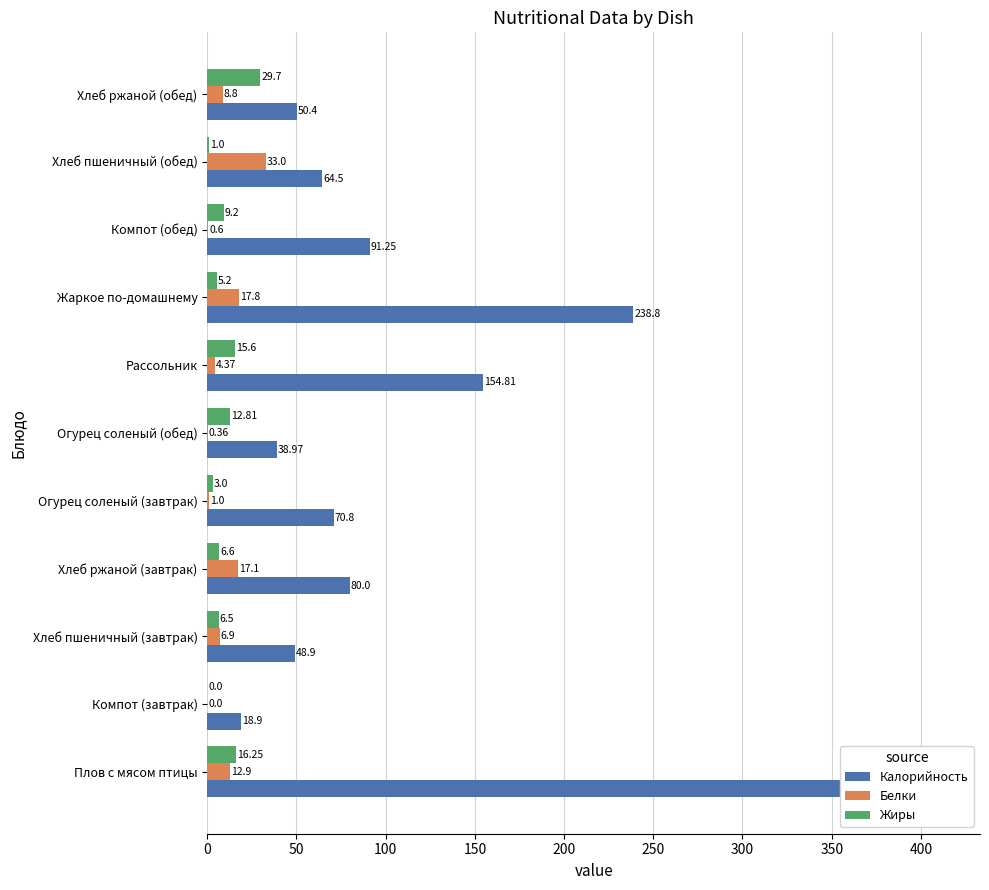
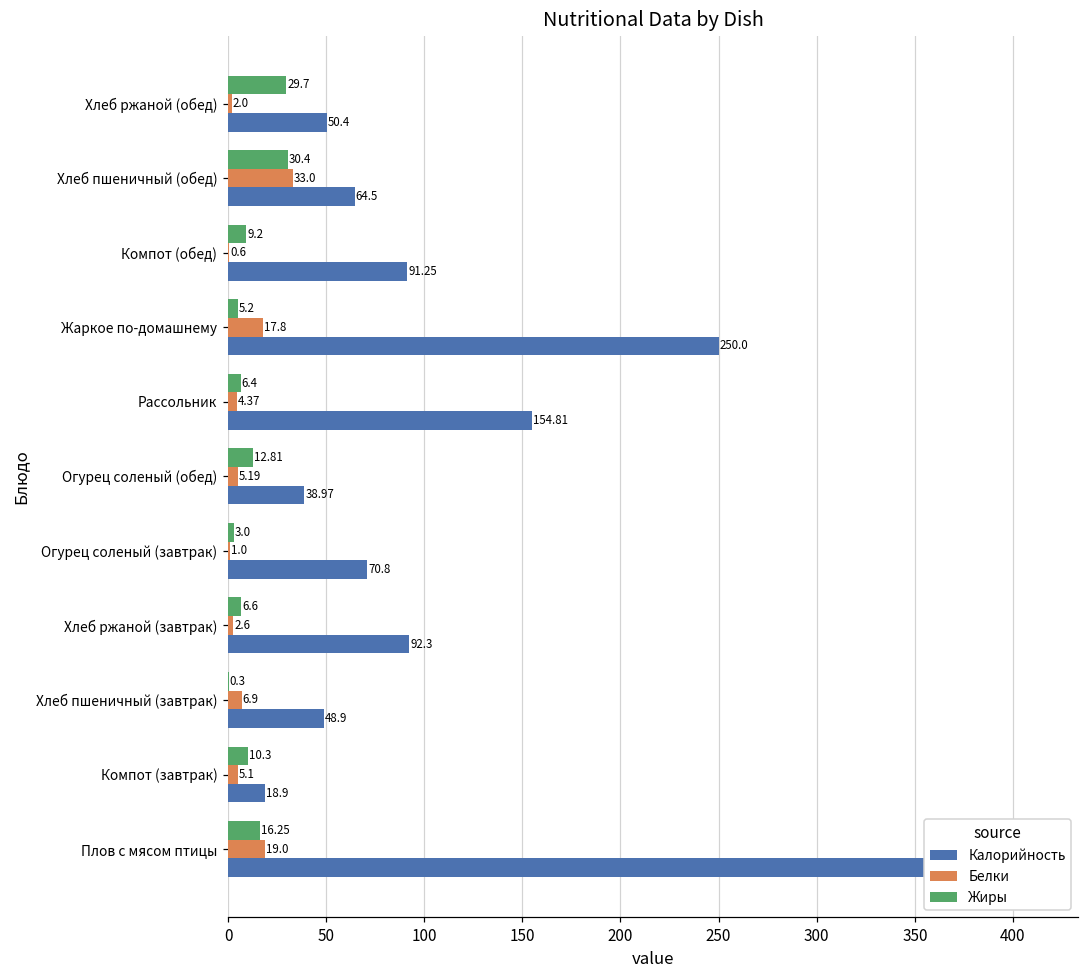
  {
    "Калорийность": {
      "Хлеб ржаной (обед)": 50.4,
      "Хлеб пшеничный (обед)": 64.5,
      "Компот (обед)": 91.25,
-     "Жаркое по-домашнему": 238.8,
+     "Жаркое по-домашнему": 250.0,
      "Рассольник": 154.81,
      "Огурец соленый (обед)": 38.97,
      "Огурец соленый (завтрак)": 70.8,
-     "Хлеб ржаной (завтрак)": 80.0,
+     "Хлеб ржаной (завтрак)": 92.3,
      "Хлеб пшеничный (завтрак)": 48.9,
      "Компот (завтрак)": 18.9
    },
    "Белки": {
-     "Хлеб ржаной (обед)": 8.8,
+     "Хлеб ржаной (обед)": 2.0,
      "Хлеб пшеничный (обед)": 33.0,
      "Компот (обед)": 0.6,
      "Жаркое по-домашнему": 17.8,
      "Рассольник": 4.37,
-     "Огурец соленый (обед)": 0.36,
+     "Огурец соленый (обед)": 5.19,
      "Огурец соленый (завтрак)": 1.0,
-     "Хлеб ржаной (завтрак)": 17.1,
+     "Хлеб ржаной (завтрак)": 2.6,
      "Хлеб пшеничный (завтрак)": 6.9,
-     "Компот (завтрак)": 0.0,
-     "Плов с мясом птицы": 12.9
+     "Компот (завтрак)": 5.1,
+     "Плов с мясом птицы": 19.0
    },
    "Жиры": {
      "Хлеб ржаной (обед)": 29.7,
-     "Хлеб пшеничный (обед)": 1.0,
+     "Хлеб пшеничный (обед)": 30.4,
      "Компот (обед)": 9.2,
      "Жаркое по-домашнему": 5.2,
-     "Рассольник": 15.6,
+     "Рассольник": 6.4,
      "Огурец соленый (обед)": 12.81,
      "Огурец соленый (завтрак)": 3.0,
      "Хлеб ржаной (завтрак)": 6.6,
-     "Хлеб пшеничный (завтрак)": 6.5,
-     "Компот (завтрак)": 0.0,
+     "Хлеб пшеничный (завтрак)": 0.3,
+     "Компот (завтрак)": 10.3,
      "Плов с мясом птицы": 16.25
    }
  }
